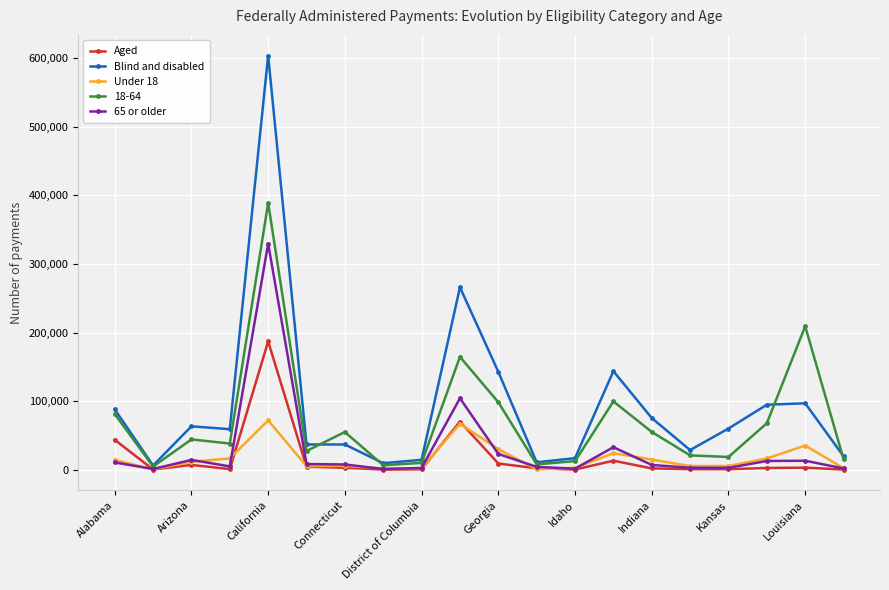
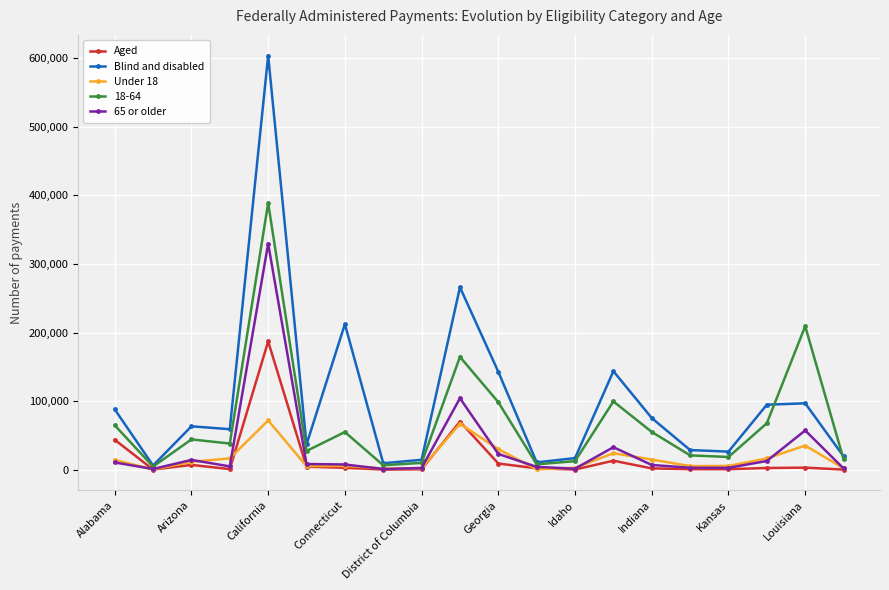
  {
    "Aged": {
      "Alabama": "40,000",
      "Arizona": "10,000",
      "California": "190,000",
      "Georgia": "10,000",
      "Indiana": "0",
      "Louisiana": "0"
    },
    "Blind and disabled": {
      "Alabama": "90,000",
      "Arizona": "60,000",
      "California": "600,000",
-     "Connecticut": "40,000",
+     "Connecticut": "210,000",
      "District of Columbia": "10,000",
      "Georgia": "140,000",
      "Idaho": "20,000",
      "Indiana": "80,000",
-     "Kansas": "60,000",
+     "Kansas": "30,000",
      "Louisiana": "100,000"
    },
    "Under 18": {
      "Alabama": "10,000",
      "California": "70,000",
      "Georgia": "30,000",
      "Indiana": "20,000",
      "Louisiana": "40,000"
    },
    "18-64": {
-     "Alabama": "80,000",
+     "Alabama": "70,000",
      "Arizona": "40,000",
      "California": "390,000",
      "Connecticut": "60,000",
      "District of Columbia": "10,000",
      "Georgia": "100,000",
      "Idaho": "10,000",
      "Indiana": "60,000",
      "Kansas": "20,000",
      "Louisiana": "210,000"
    },
    "65 or older": {
      "Alabama": "10,000",
      "California": "330,000",
      "Georgia": "20,000",
      "Indiana": "10,000",
-     "Louisiana": "10,000"
+     "Louisiana": "60,000"
    }
  }
